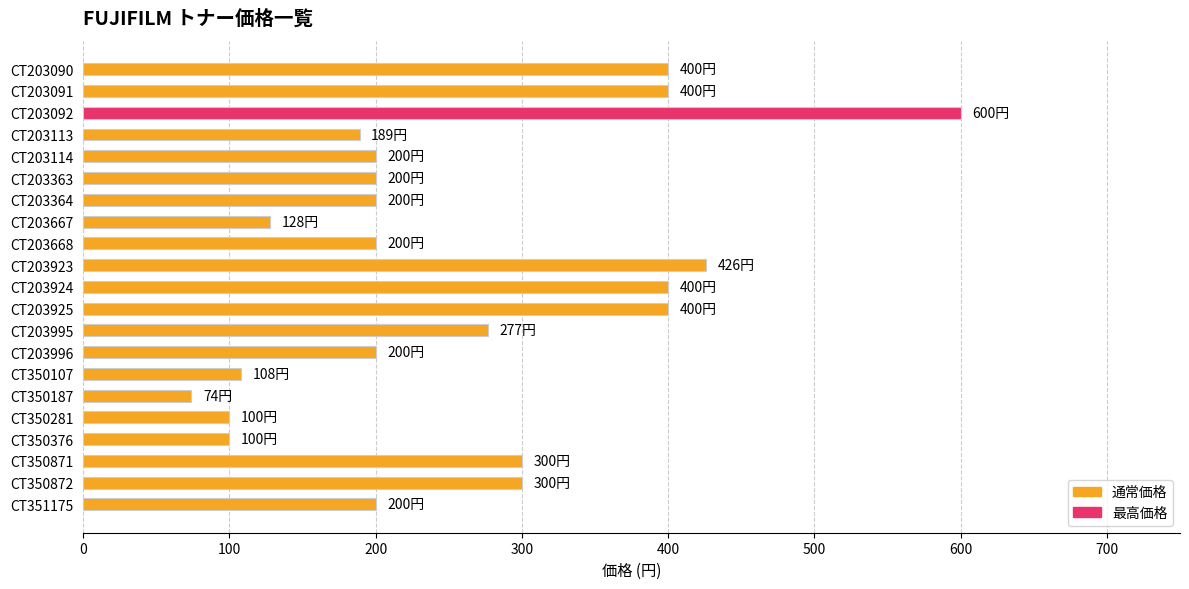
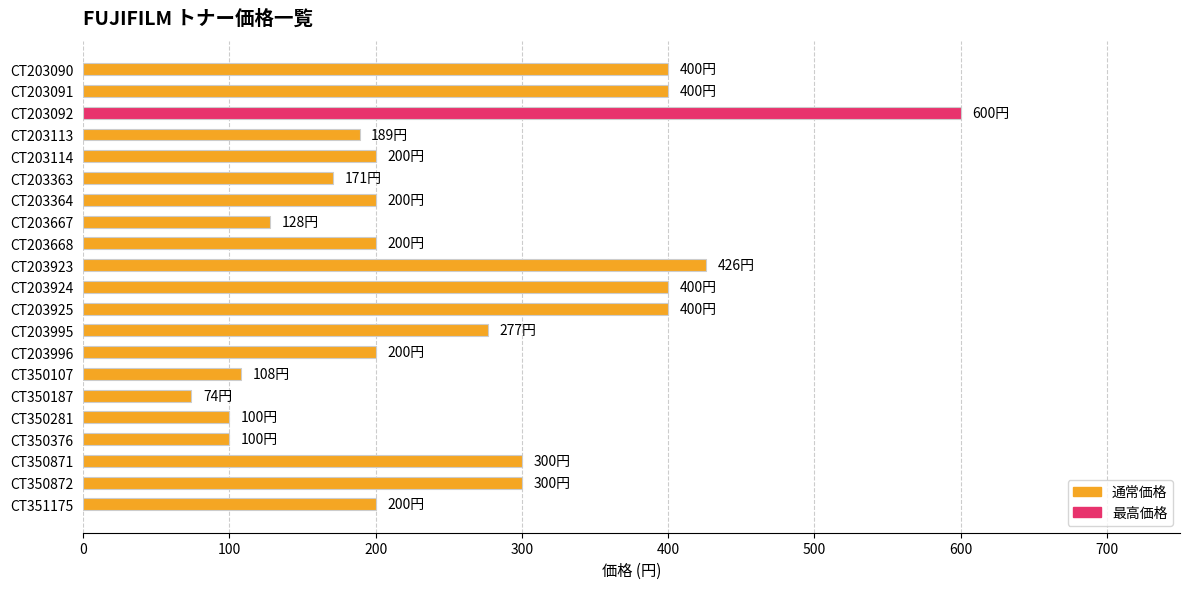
  {
    "CT203090": "400円",
    "CT203091": "400円",
    "CT203092": "600円",
    "CT203113": "189円",
    "CT203114": "200円",
-   "CT203363": "200円",
+   "CT203363": "171円",
    "CT203364": "200円",
    "CT203667": "128円",
    "CT203668": "200円",
    "CT203923": "426円",
    "CT203924": "400円",
    "CT203925": "400円",
    "CT203995": "277円",
    "CT203996": "200円",
    "CT350107": "108円",
    "CT350187": "74円",
    "CT350281": "100円",
    "CT350376": "100円",
    "CT350871": "300円",
    "CT350872": "300円",
    "CT351175": "200円"
  }
